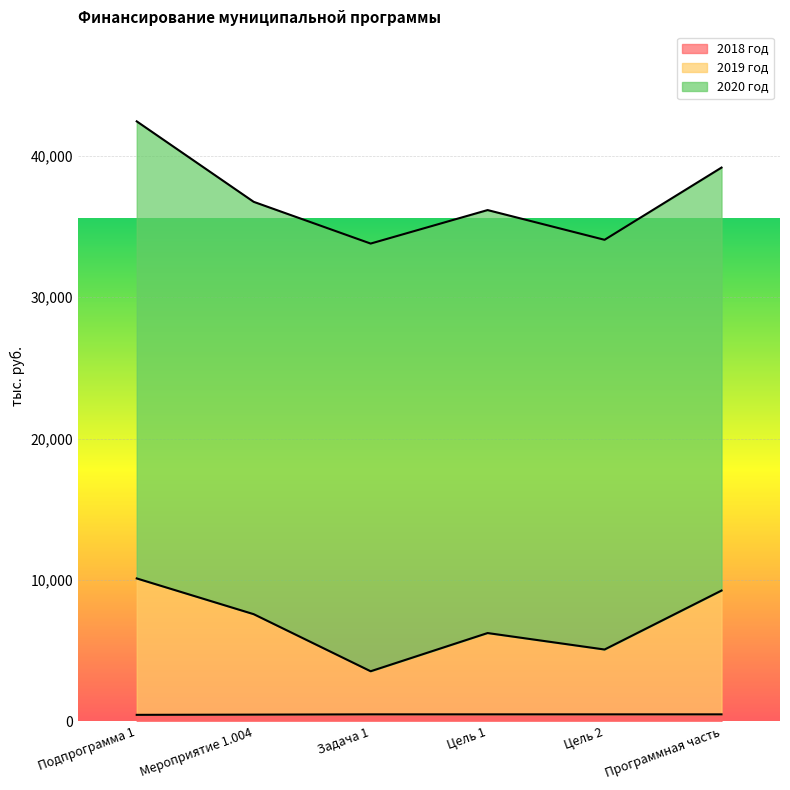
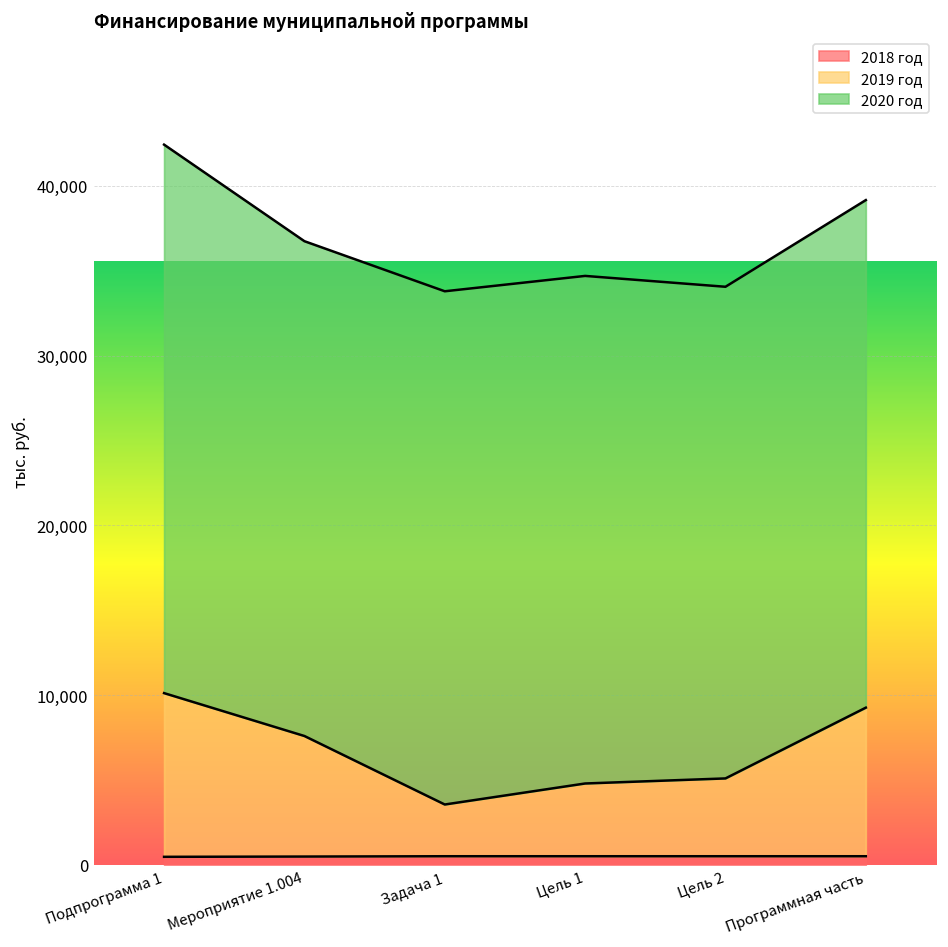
  {
    "2018 год": {
      "Подпрограмма 1": "500",
      "Мероприятие 1.004": "500",
      "Задача 1": "500",
      "Цель 1": "500",
      "Цель 2": "500",
      "Программная часть": "500"
    },
    "2019 год": {
      "Подпрограмма 1": "9,600",
      "Мероприятие 1.004": "7,100",
      "Задача 1": "3,000",
-     "Цель 1": "5,700",
+     "Цель 1": "4,300",
      "Цель 2": "4,600",
      "Программная часть": "8,800"
    },
    "2020 год": {
      "Подпрограмма 1": "32,300",
      "Мероприятие 1.004": "29,200",
      "Задача 1": "30,200",
      "Цель 1": "29,900",
      "Цель 2": "29,000",
      "Программная часть": "29,900"
    }
  }
